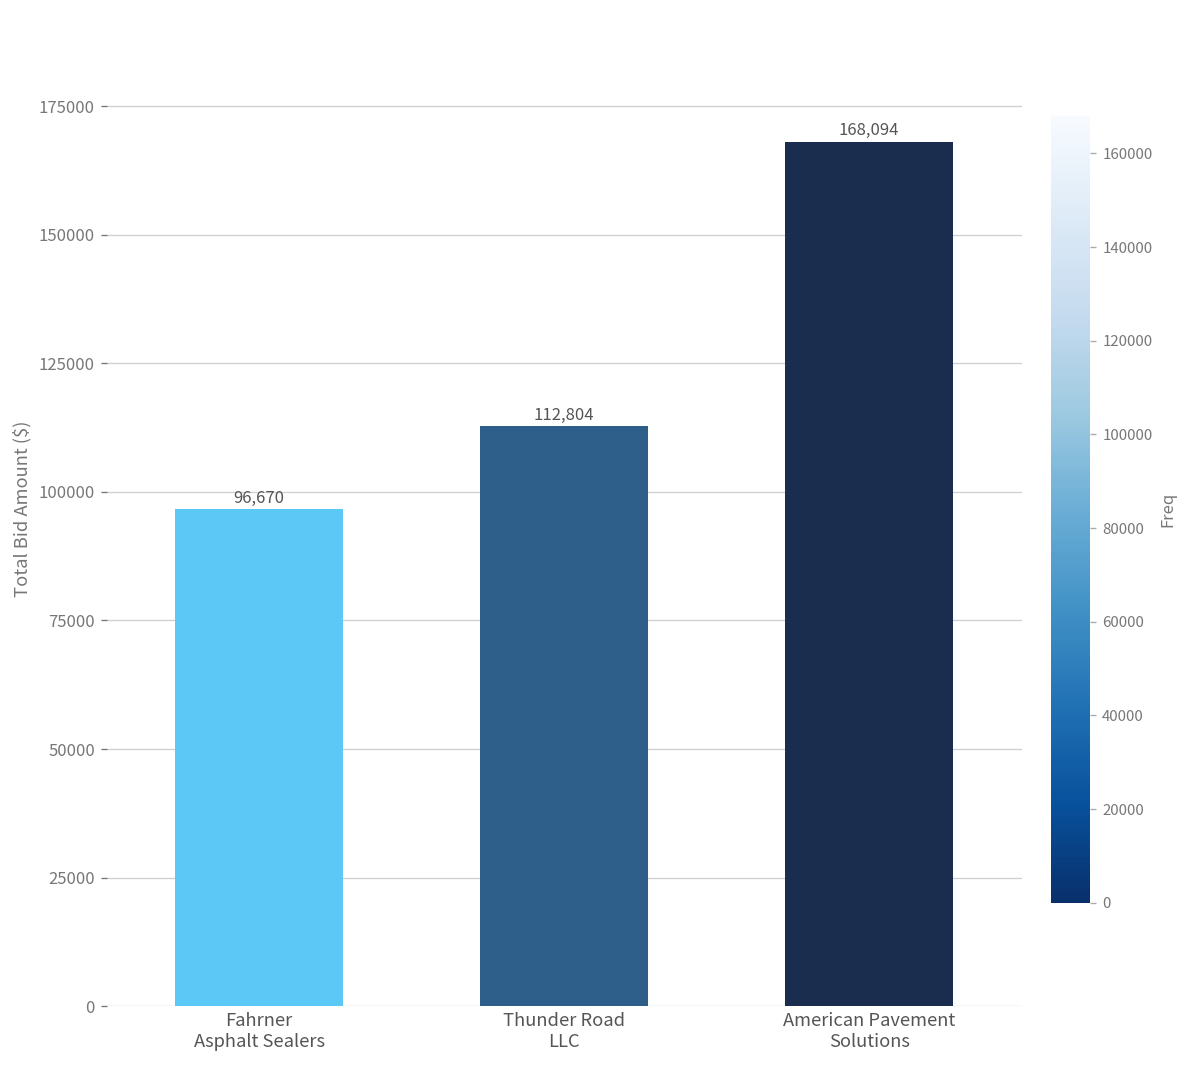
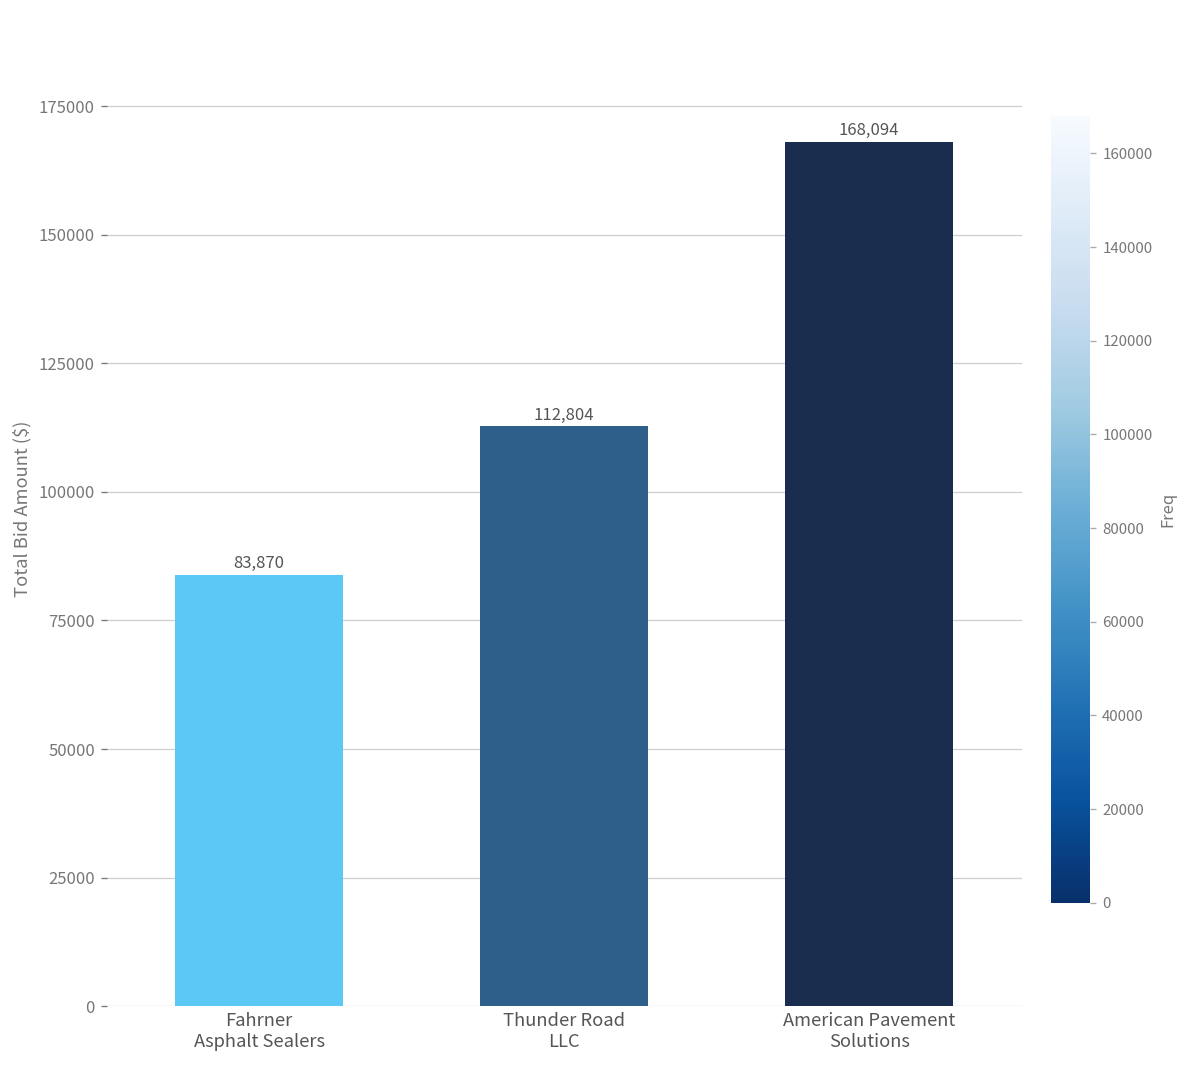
  {
-   "Fahrner Asphalt Sealers": "96,670",
+   "Fahrner Asphalt Sealers": "83,870",
    "Thunder Road LLC": "112,804",
    "American Pavement Solutions": "168,094"
  }
